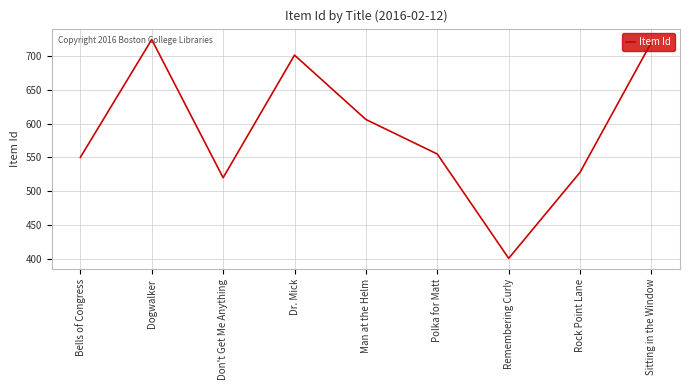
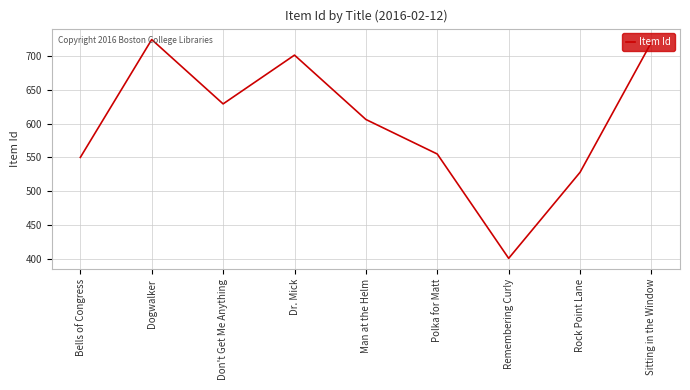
  {
    "Bells of Congress": 550,
-   "Don't Get Me Anything": 520,
+   "Don't Get Me Anything": 630,
    "Dr. Mick": 700,
    "Man at the Helm": 610,
    "Polka for Matt": 560,
    "Remembering Curly": 400,
    "Rock Point Lane": 530
  }
